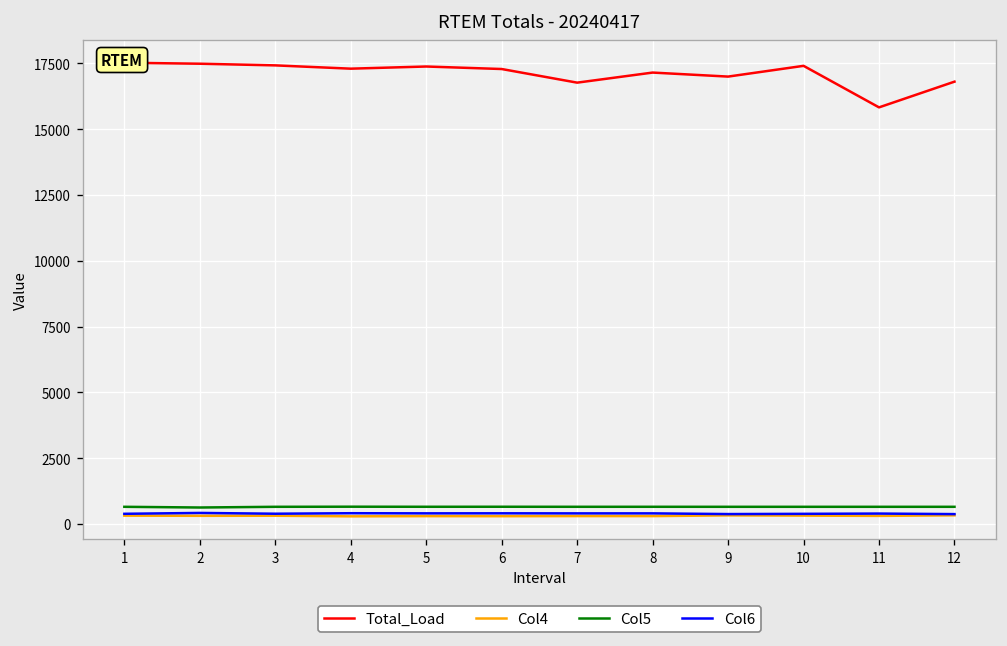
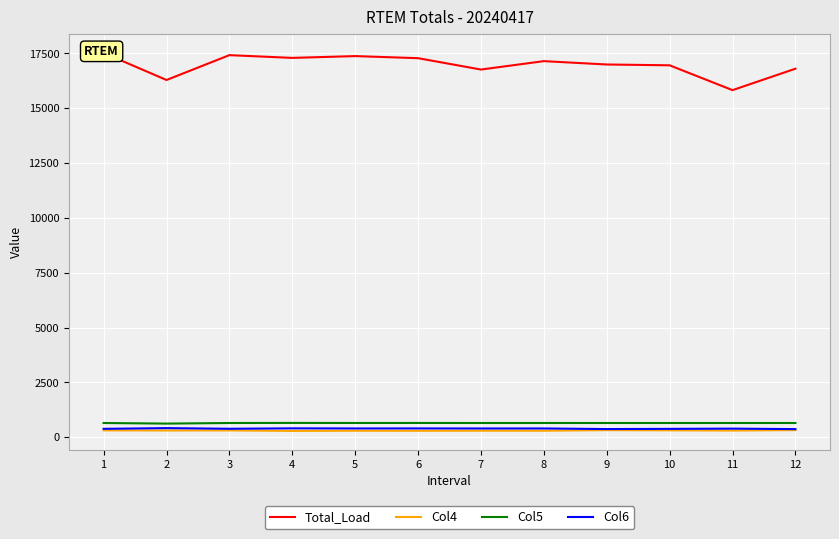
  {
    "Total_Load": {
-     "2": 17500,
+     "2": 16300,
      "3": 17400,
      "4": 17300,
      "5": 17400,
      "6": 17300,
      "7": 16800,
      "8": 17200,
      "9": 17000,
-     "10": 17400,
+     "10": 17000,
      "11": 15800,
      "12": 16800
    },
    "Col4": {
      "4": 300
    },
    "Col5": {
      "1": 700,
      "2": 600,
      "3": 700,
      "4": 700,
      "5": 700,
      "6": 700,
      "7": 700,
      "8": 700,
      "9": 700,
      "10": 700,
      "11": 700,
      "12": 700
    },
    "Col6": {
      "4": 400
    }
  }
